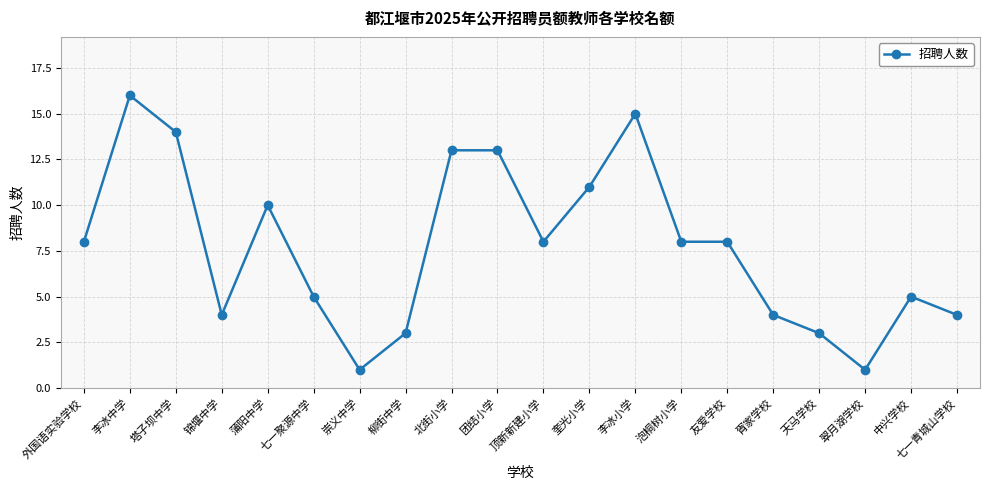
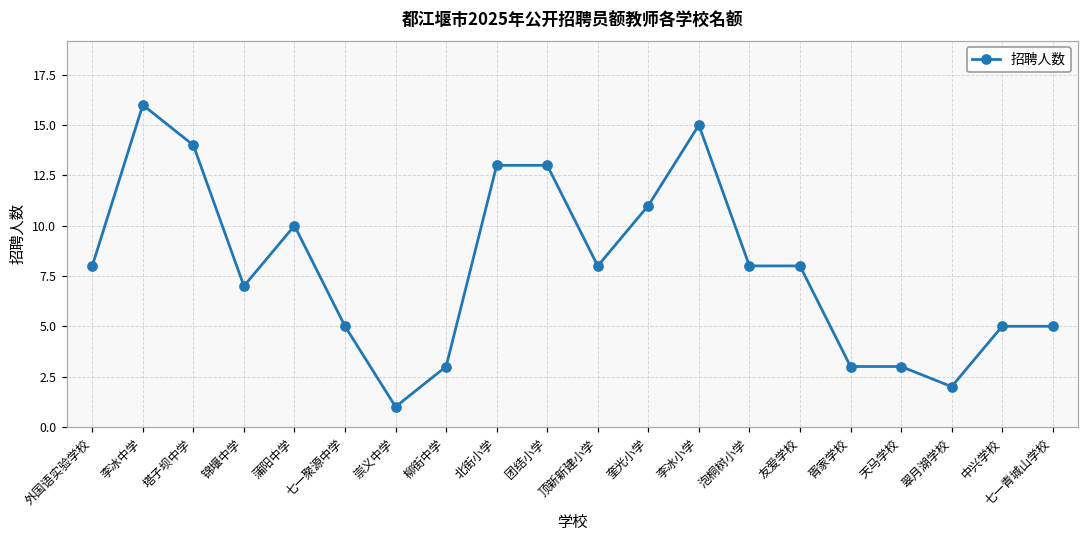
  {
    "外国语实验学校": 8,
    "李冰中学": 16,
    "塔子坝中学": 14,
-   "锦堰中学": 4,
+   "锦堰中学": 7,
    "蒲阳中学": 10,
    "七一聚源中学": 5,
    "崇义中学": 1,
    "柳街中学": 3,
    "北街小学": 13,
    "团结小学": 13,
    "顶新新建小学": 8,
    "奎光小学": 11,
    "李冰小学": 15,
    "泡桐树小学": 8,
    "友爱学校": 8,
-   "胥家学校": 4,
+   "胥家学校": 3,
    "天马学校": 3,
-   "翠月湖学校": 1,
+   "翠月湖学校": 2,
    "中兴学校": 5,
-   "七一青城山学校": 4
+   "七一青城山学校": 5
  }
